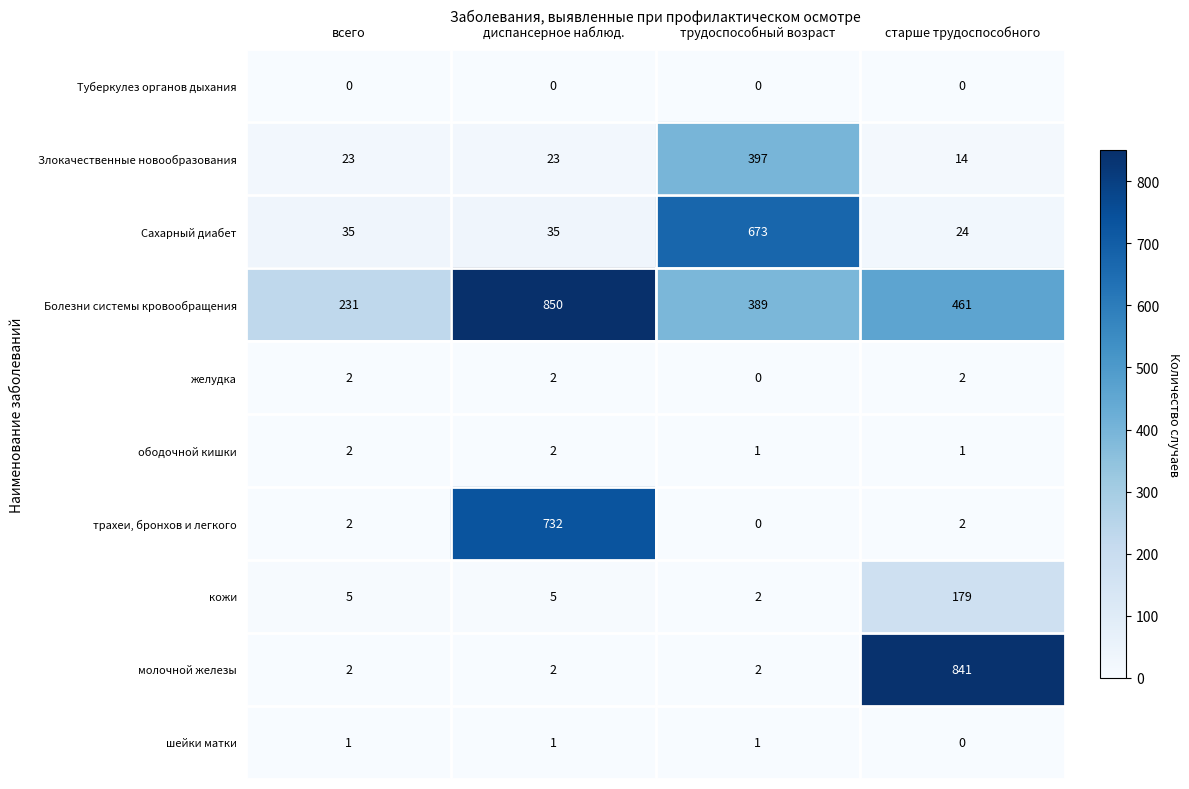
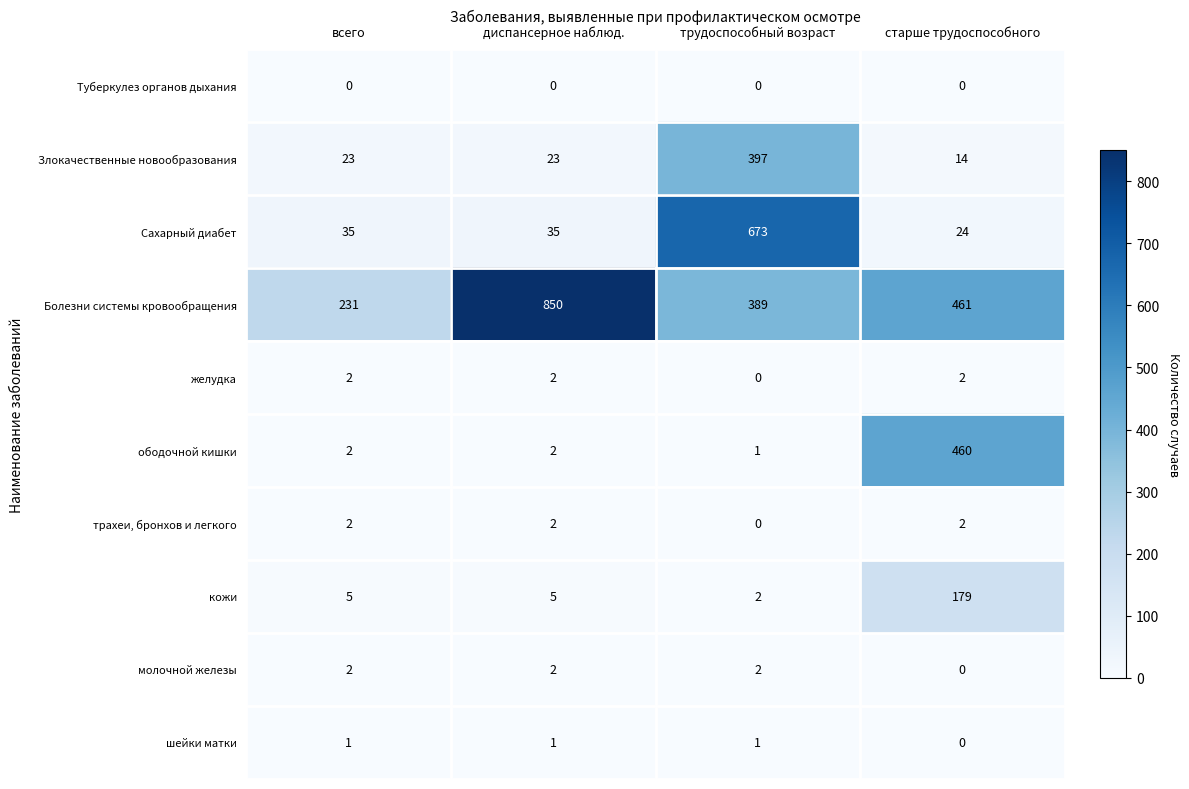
  {
    "Туберкулез органов дыхания": {
      "всего": 0,
      "диспансерное наблюд.": 0,
      "трудоспособный возраст": 0,
      "старше трудоспособного": 0
    },
    "Злокачественные новообразования": {
      "всего": 23,
      "диспансерное наблюд.": 23,
      "трудоспособный возраст": 397,
      "старше трудоспособного": 14
    },
    "Сахарный диабет": {
      "всего": 35,
      "диспансерное наблюд.": 35,
      "трудоспособный возраст": 673,
      "старше трудоспособного": 24
    },
    "Болезни системы кровообращения": {
      "всего": 231,
      "диспансерное наблюд.": 850,
      "трудоспособный возраст": 389,
      "старше трудоспособного": 461
    },
    "желудка": {
      "всего": 2,
      "диспансерное наблюд.": 2,
      "трудоспособный возраст": 0,
      "старше трудоспособного": 2
    },
    "ободочной кишки": {
      "всего": 2,
      "диспансерное наблюд.": 2,
      "трудоспособный возраст": 1,
-     "старше трудоспособного": 1
+     "старше трудоспособного": 460
    },
    "трахеи, бронхов и легкого": {
      "всего": 2,
-     "диспансерное наблюд.": 732,
+     "диспансерное наблюд.": 2,
      "трудоспособный возраст": 0,
      "старше трудоспособного": 2
    },
    "кожи": {
      "всего": 5,
      "диспансерное наблюд.": 5,
      "трудоспособный возраст": 2,
      "старше трудоспособного": 179
    },
    "молочной железы": {
      "всего": 2,
      "диспансерное наблюд.": 2,
      "трудоспособный возраст": 2,
-     "старше трудоспособного": 841
+     "старше трудоспособного": 0
    },
    "шейки матки": {
      "всего": 1,
      "диспансерное наблюд.": 1,
      "трудоспособный возраст": 1,
      "старше трудоспособного": 0
    }
  }
